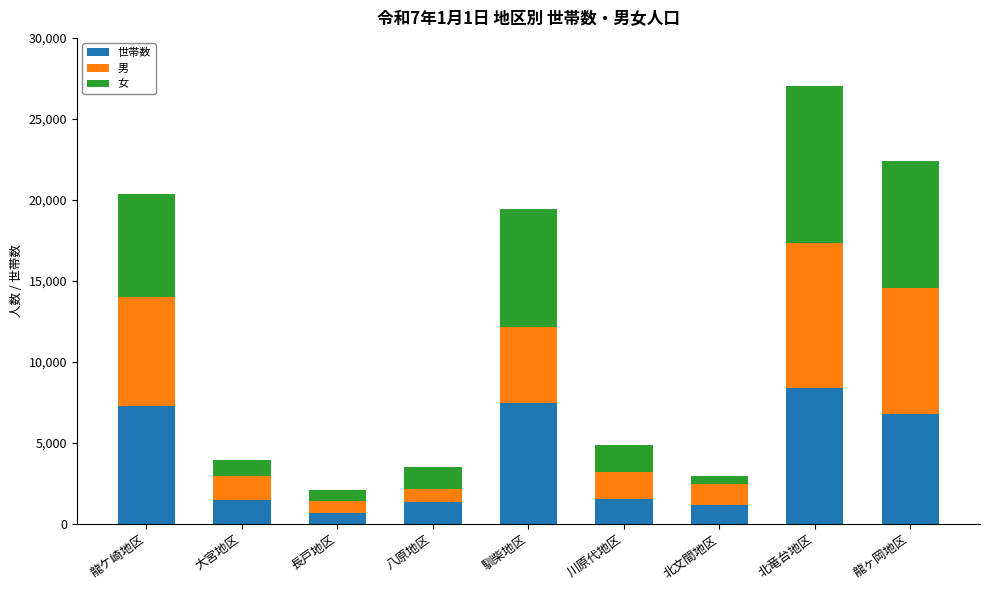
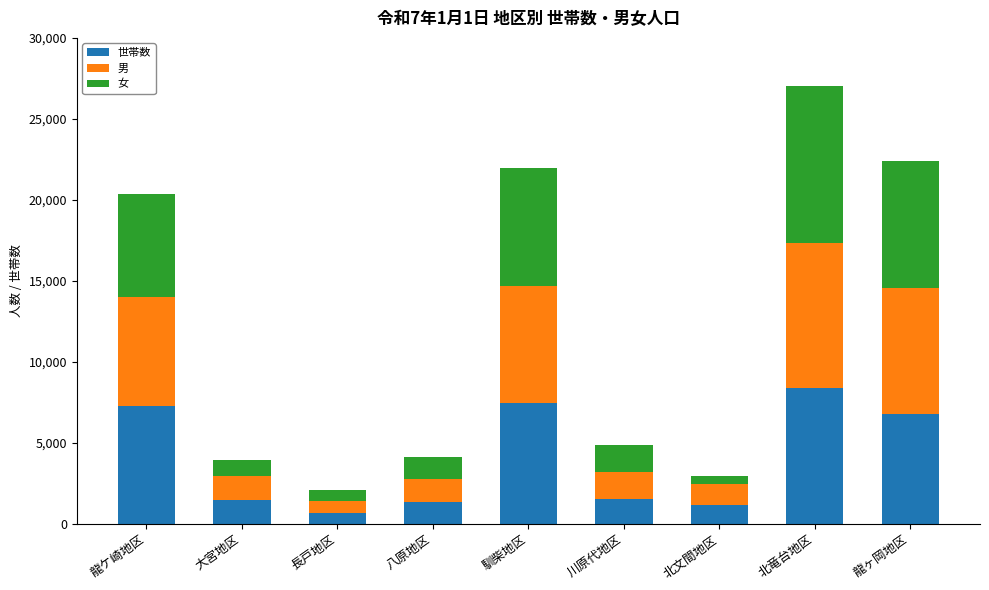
  {
    "世帯数": {
      "龍ケ崎地区": "7,300",
      "大宮地区": "1,400",
      "長戸地区": "700",
      "八原地区": "1,300",
      "馴柴地区": "7,400",
      "川原代地区": "1,600",
      "北文間地区": "1,200",
      "北竜台地区": "8,400",
      "龍ヶ岡地区": "6,800"
    },
    "男": {
      "龍ケ崎地区": "6,700",
      "大宮地区": "1,500",
      "長戸地区": "700",
-     "八原地区": "800",
-     "馴柴地区": "4,700",
+     "八原地区": "1,500",
+     "馴柴地区": "7,200",
      "川原代地区": "1,600",
      "北文間地区": "1,200",
      "北竜台地区": "9,000",
      "龍ヶ岡地区": "7,800"
    },
    "女": {
      "龍ケ崎地区": "6,400",
      "大宮地区": "1,000",
      "長戸地区": "700",
      "八原地区": "1,400",
      "馴柴地区": "7,300",
      "川原代地区": "1,700",
      "北文間地区": "500",
      "北竜台地区": "9,700",
      "龍ヶ岡地区": "7,900"
    }
  }
